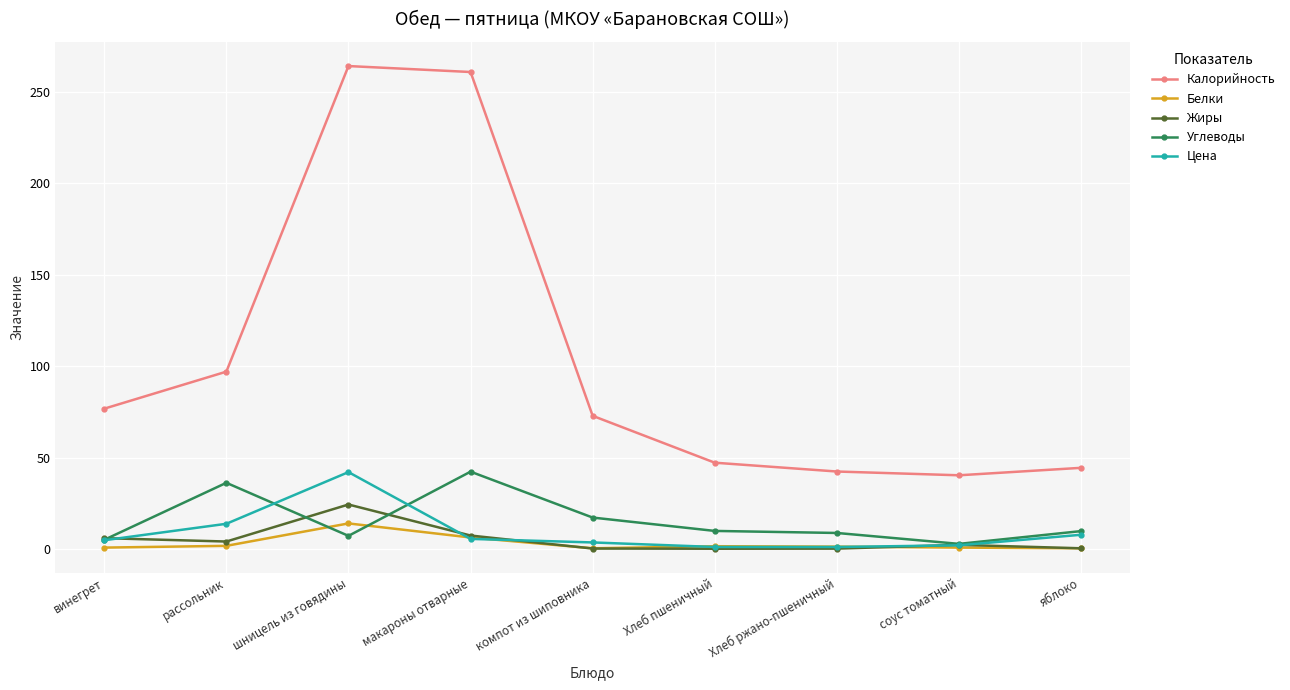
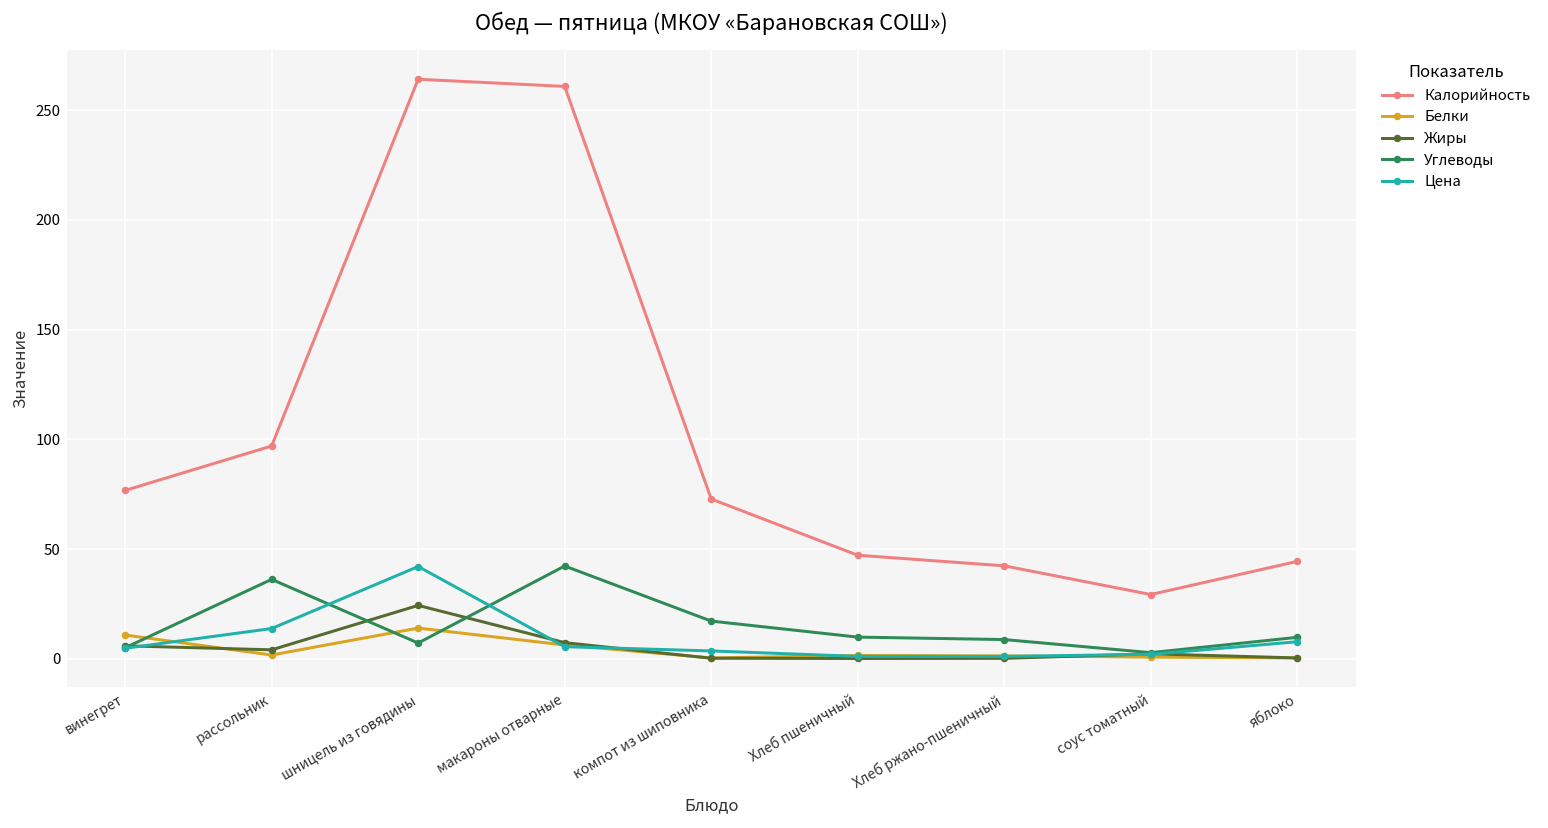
  {
    "Калорийность": {
      "винегрет": 77,
      "рассольник": 97,
      "шницель из говядины": 264,
      "макароны отварные": 261,
      "компот из шиповника": 73,
      "Хлеб пшеничный": 47,
      "Хлеб ржано-пшеничный": 42,
-     "соус томатный": 40,
+     "соус томатный": 29,
      "яблоко": 44
    },
    "Белки": {
-     "винегрет": 1,
+     "винегрет": 11,
      "рассольник": 2,
      "шницель из говядины": 14
    },
    "Жиры": {
      "рассольник": 4,
      "шницель из говядины": 24
    },
    "Углеводы": {
      "рассольник": 36,
      "шницель из говядины": 7,
      "макароны отварные": 42,
      "компот из шиповника": 17,
      "Хлеб пшеничный": 10,
      "Хлеб ржано-пшеничный": 9,
      "яблоко": 10
    },
    "Цена": {
      "рассольник": 14,
      "шницель из говядины": 42,
      "компот из шиповника": 4,
      "яблоко": 8
    }
  }
